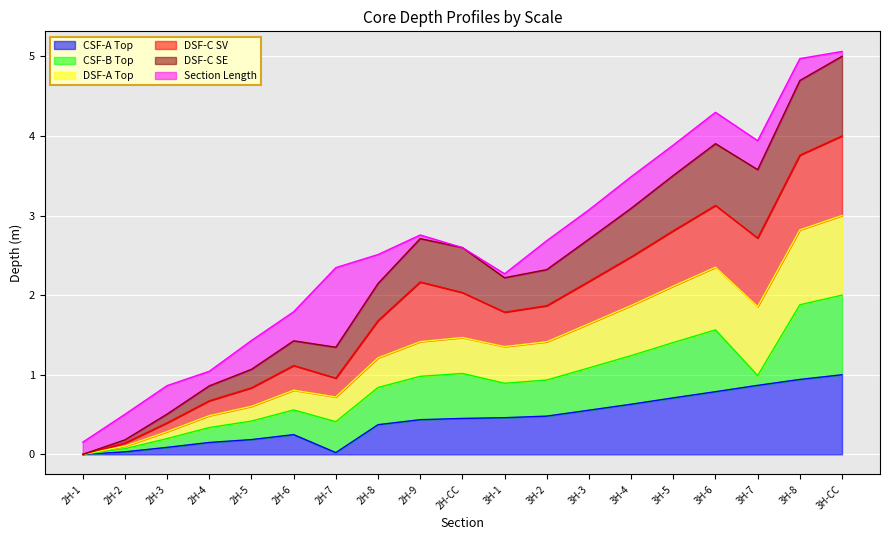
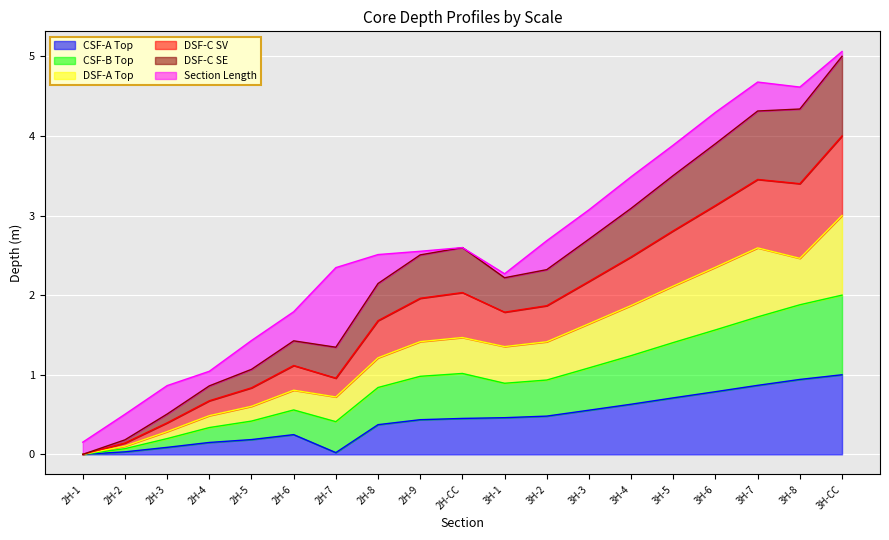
  {
    "CSF-A Top": {
      "2H-2": 0.0,
      "2H-3": 0.1,
      "2H-4": 0.1,
      "2H-5": 0.2,
      "2H-6": 0.2,
      "2H-7": 0.0,
      "2H-8": 0.4,
      "2H-9": 0.4,
      "2H-CC": 0.5,
      "3H-1": 0.5,
      "3H-2": 0.5,
      "3H-3": 0.6,
      "3H-4": 0.6,
      "3H-5": 0.7,
      "3H-6": 0.8,
      "3H-7": 0.9,
      "3H-8": 0.9,
      "3H-CC": 1.0
    },
    "CSF-B Top": {
      "2H-3": 0.1,
      "2H-4": 0.2,
      "2H-5": 0.2,
      "2H-6": 0.3,
      "2H-7": 0.4,
      "2H-8": 0.5,
      "2H-9": 0.5,
      "2H-CC": 0.6,
      "3H-1": 0.4,
      "3H-2": 0.5,
      "3H-3": 0.5,
      "3H-4": 0.6,
      "3H-5": 0.7,
      "3H-6": 0.8,
-     "3H-7": 0.1,
+     "3H-7": 0.9,
      "3H-8": 0.9,
      "3H-CC": 1.0
    },
    "DSF-A Top": {
      "2H-3": 0.1,
      "2H-4": 0.1,
      "2H-5": 0.2,
      "2H-6": 0.2,
      "2H-7": 0.3,
      "2H-8": 0.4,
      "2H-9": 0.4,
      "2H-CC": 0.5,
      "3H-1": 0.5,
      "3H-2": 0.5,
      "3H-3": 0.6,
      "3H-4": 0.6,
      "3H-5": 0.7,
      "3H-6": 0.8,
      "3H-7": 0.9,
-     "3H-8": 0.9,
+     "3H-8": 0.6,
      "3H-CC": 1.0
    },
    "DSF-C SV": {
      "2H-2": 0.0,
      "2H-3": 0.1,
      "2H-4": 0.2,
      "2H-5": 0.2,
      "2H-6": 0.3,
      "2H-7": 0.2,
      "2H-8": 0.5,
-     "2H-9": 0.7,
+     "2H-9": 0.5,
      "2H-CC": 0.6,
      "3H-1": 0.4,
      "3H-2": 0.5,
      "3H-3": 0.5,
      "3H-4": 0.6,
      "3H-5": 0.7,
      "3H-6": 0.8,
      "3H-7": 0.9,
      "3H-8": 0.9,
      "3H-CC": 1.0
    },
    "DSF-C SE": {
      "2H-2": 0.0,
      "2H-3": 0.1,
      "2H-4": 0.2,
      "2H-5": 0.2,
      "2H-6": 0.3,
      "2H-7": 0.4,
      "2H-8": 0.5,
      "2H-9": 0.5,
      "3H-1": 0.4,
      "3H-2": 0.5,
      "3H-3": 0.5,
      "3H-4": 0.6,
      "3H-5": 0.7,
      "3H-6": 0.8,
      "3H-7": 0.9,
      "3H-8": 0.9,
      "3H-CC": 1.0
    },
    "Section Length": {
      "2H-1": 0.2,
      "2H-2": 0.3,
      "2H-3": 0.4,
      "2H-4": 0.2,
      "2H-5": 0.4,
      "2H-6": 0.4,
      "2H-7": 1.0,
      "2H-8": 0.4,
      "2H-9": 0.0,
      "3H-1": 0.0,
      "3H-2": 0.4,
      "3H-3": 0.4,
      "3H-4": 0.4,
      "3H-5": 0.4,
      "3H-6": 0.4,
      "3H-7": 0.4,
      "3H-8": 0.3,
      "3H-CC": 0.1
    }
  }
